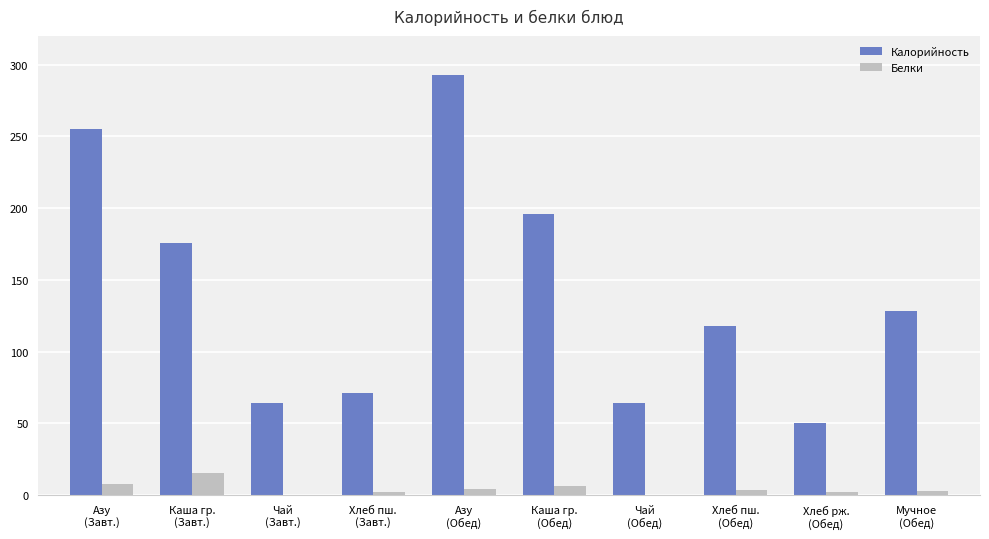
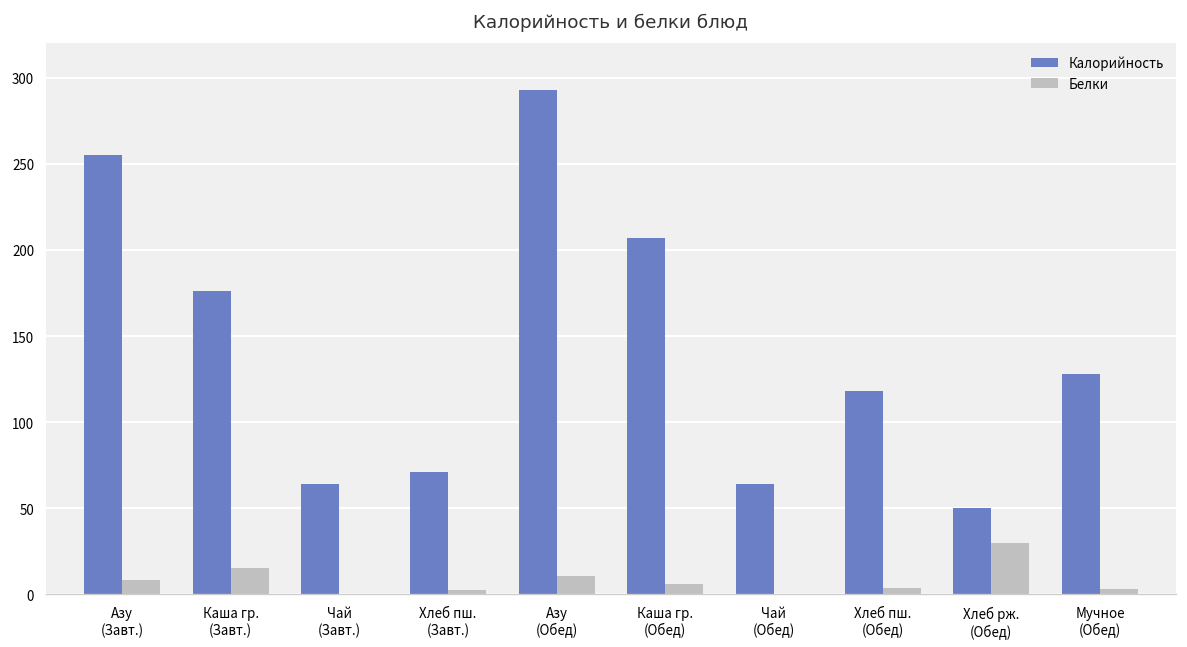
  {
    "Калорийность": {
      "Азу (Завт.)": 255,
      "Каша гр. (Завт.)": 176,
      "Чай (Завт.)": 64,
      "Хлеб пш. (Завт.)": 71,
      "Азу (Обед)": 293,
-     "Каша гр. (Обед)": 196,
+     "Каша гр. (Обед)": 207,
      "Чай (Обед)": 64,
      "Хлеб пш. (Обед)": 118,
      "Хлеб рж. (Обед)": 50,
      "Мучное (Обед)": 128
    },
    "Белки": {
      "Азу (Завт.)": 8,
      "Каша гр. (Завт.)": 15,
      "Хлеб пш. (Завт.)": 2,
-     "Азу (Обед)": 4,
+     "Азу (Обед)": 11,
      "Каша гр. (Обед)": 6,
      "Хлеб пш. (Обед)": 4,
-     "Хлеб рж. (Обед)": 2,
+     "Хлеб рж. (Обед)": 30,
      "Мучное (Обед)": 3
    }
  }
